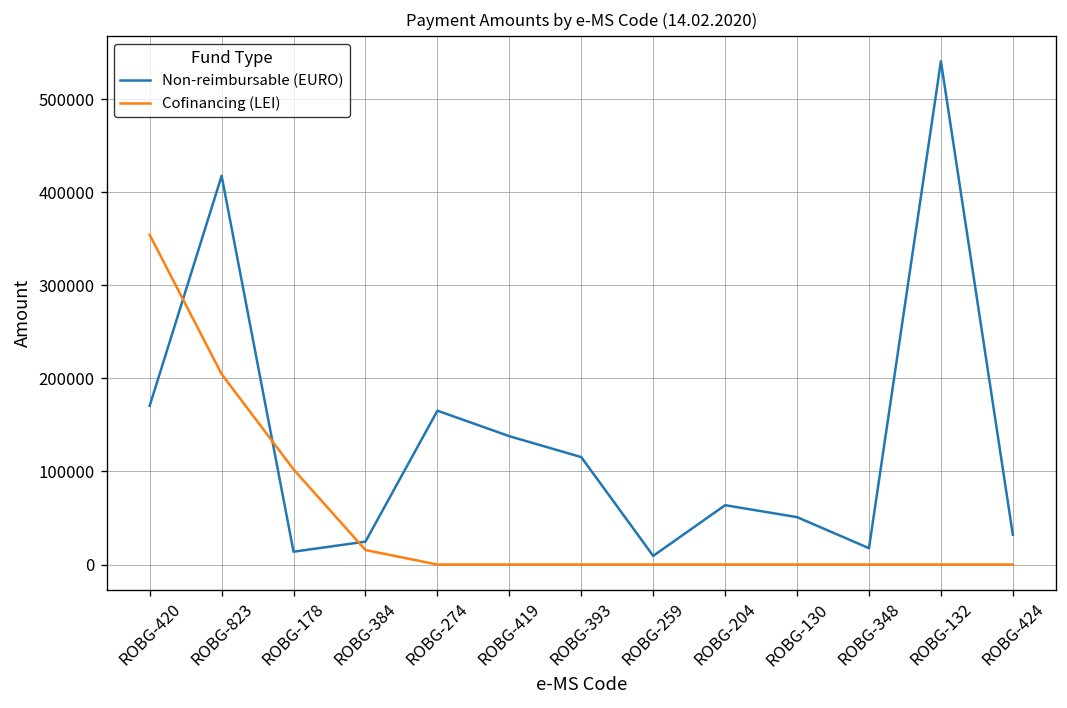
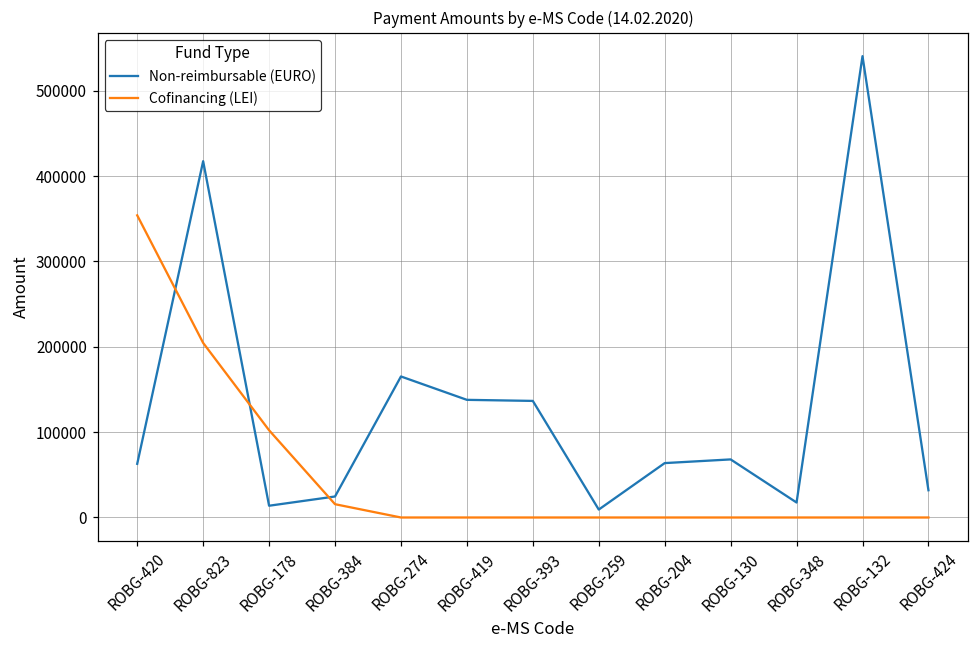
  {
    "Non-reimbursable (EURO)": {
-     "ROBG-420": 170000,
+     "ROBG-420": 60000,
      "ROBG-823": 420000,
      "ROBG-178": 10000,
      "ROBG-384": 20000,
      "ROBG-274": 170000,
      "ROBG-419": 140000,
-     "ROBG-393": 120000,
+     "ROBG-393": 140000,
      "ROBG-259": 10000,
      "ROBG-204": 60000,
-     "ROBG-130": 50000,
+     "ROBG-130": 70000,
      "ROBG-348": 20000,
      "ROBG-132": 540000,
      "ROBG-424": 30000
    },
    "Cofinancing (LEI)": {
      "ROBG-420": 350000,
      "ROBG-823": 200000,
      "ROBG-178": 100000,
      "ROBG-384": 20000,
      "ROBG-274": 0,
      "ROBG-419": 0,
      "ROBG-393": 0,
      "ROBG-259": 0,
      "ROBG-204": 0,
      "ROBG-130": 0,
      "ROBG-348": 0,
      "ROBG-132": 0,
      "ROBG-424": 0
    }
  }
